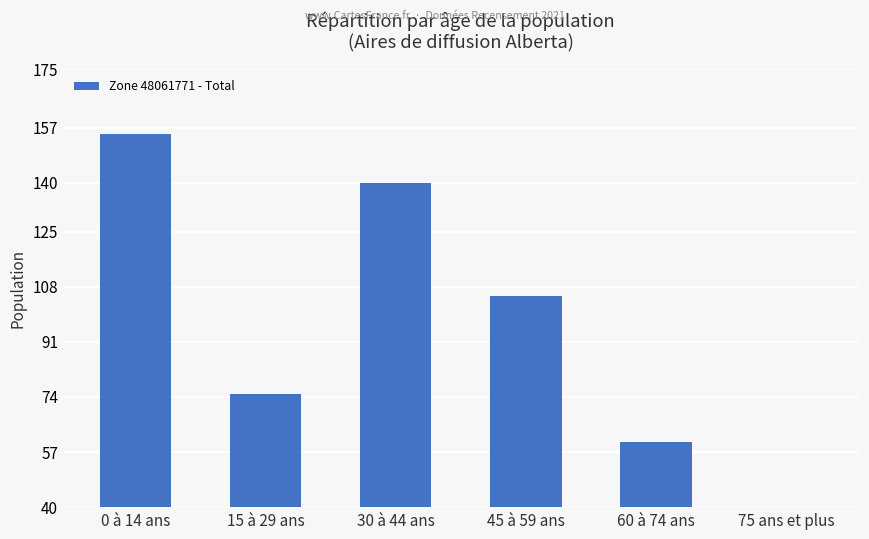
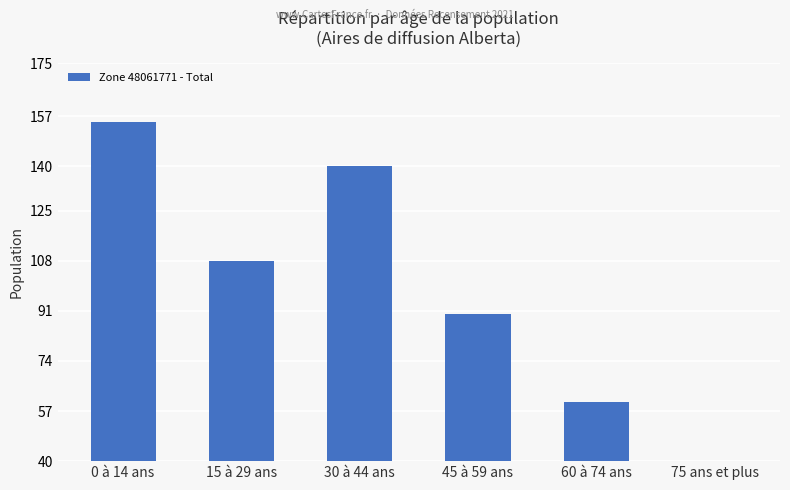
  {
    "0 à 14 ans": 155,
-   "15 à 29 ans": 75,
+   "15 à 29 ans": 108,
    "30 à 44 ans": 140,
-   "45 à 59 ans": 105,
+   "45 à 59 ans": 90,
    "60 à 74 ans": 60
  }
